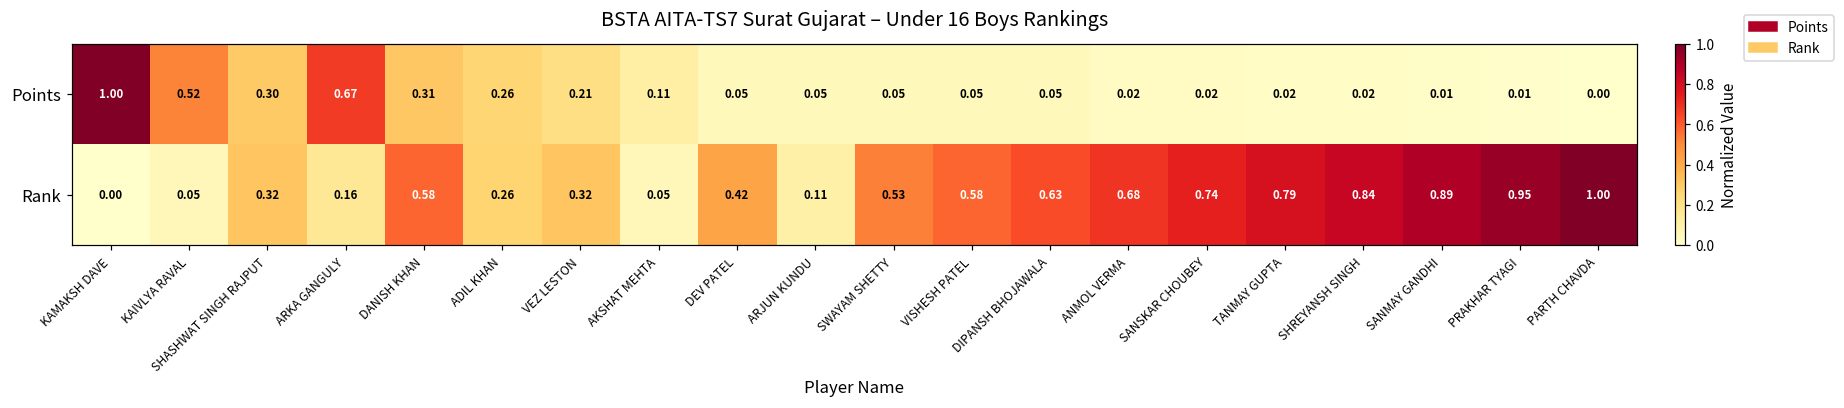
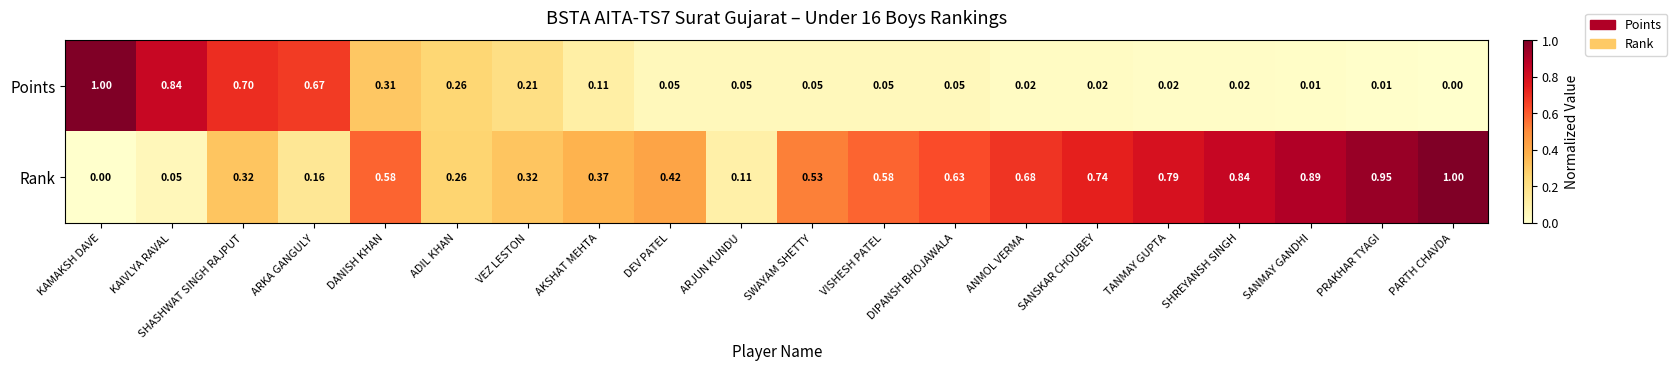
  {
    "Points": {
      "KAMAKSH DAVE": 1.00,
-     "KAIVLYA RAVAL": 0.52,
-     "SHASHWAT SINGH RAJPUT": 0.30,
+     "KAIVLYA RAVAL": 0.84,
+     "SHASHWAT SINGH RAJPUT": 0.70,
      "ARKA GANGULY": 0.67,
      "DANISH KHAN": 0.31,
      "ADIL KHAN": 0.26,
      "VEZ LESTON": 0.21,
      "AKSHAT MEHTA": 0.11,
      "DEV PATEL": 0.05,
      "ARJUN KUNDU": 0.05,
      "SWAYAM SHETTY": 0.05,
      "VISHESH PATEL": 0.05,
      "DIPANSH BHOJAWALA": 0.05,
      "ANMOL VERMA": 0.02,
      "SANSKAR CHOUBEY": 0.02,
      "TANMAY GUPTA": 0.02,
      "SHREYANSH SINGH": 0.02,
      "SANMAY GANDHI": 0.01,
      "PRAKHAR TYAGI": 0.01,
      "PARTH CHAVDA": 0.00
    },
    "Rank": {
      "KAMAKSH DAVE": 0.00,
      "KAIVLYA RAVAL": 0.05,
      "SHASHWAT SINGH RAJPUT": 0.32,
      "ARKA GANGULY": 0.16,
      "DANISH KHAN": 0.58,
      "ADIL KHAN": 0.26,
      "VEZ LESTON": 0.32,
-     "AKSHAT MEHTA": 0.05,
+     "AKSHAT MEHTA": 0.37,
      "DEV PATEL": 0.42,
      "ARJUN KUNDU": 0.11,
      "SWAYAM SHETTY": 0.53,
      "VISHESH PATEL": 0.58,
      "DIPANSH BHOJAWALA": 0.63,
      "ANMOL VERMA": 0.68,
      "SANSKAR CHOUBEY": 0.74,
      "TANMAY GUPTA": 0.79,
      "SHREYANSH SINGH": 0.84,
      "SANMAY GANDHI": 0.89,
      "PRAKHAR TYAGI": 0.95,
      "PARTH CHAVDA": 1.00
    }
  }
